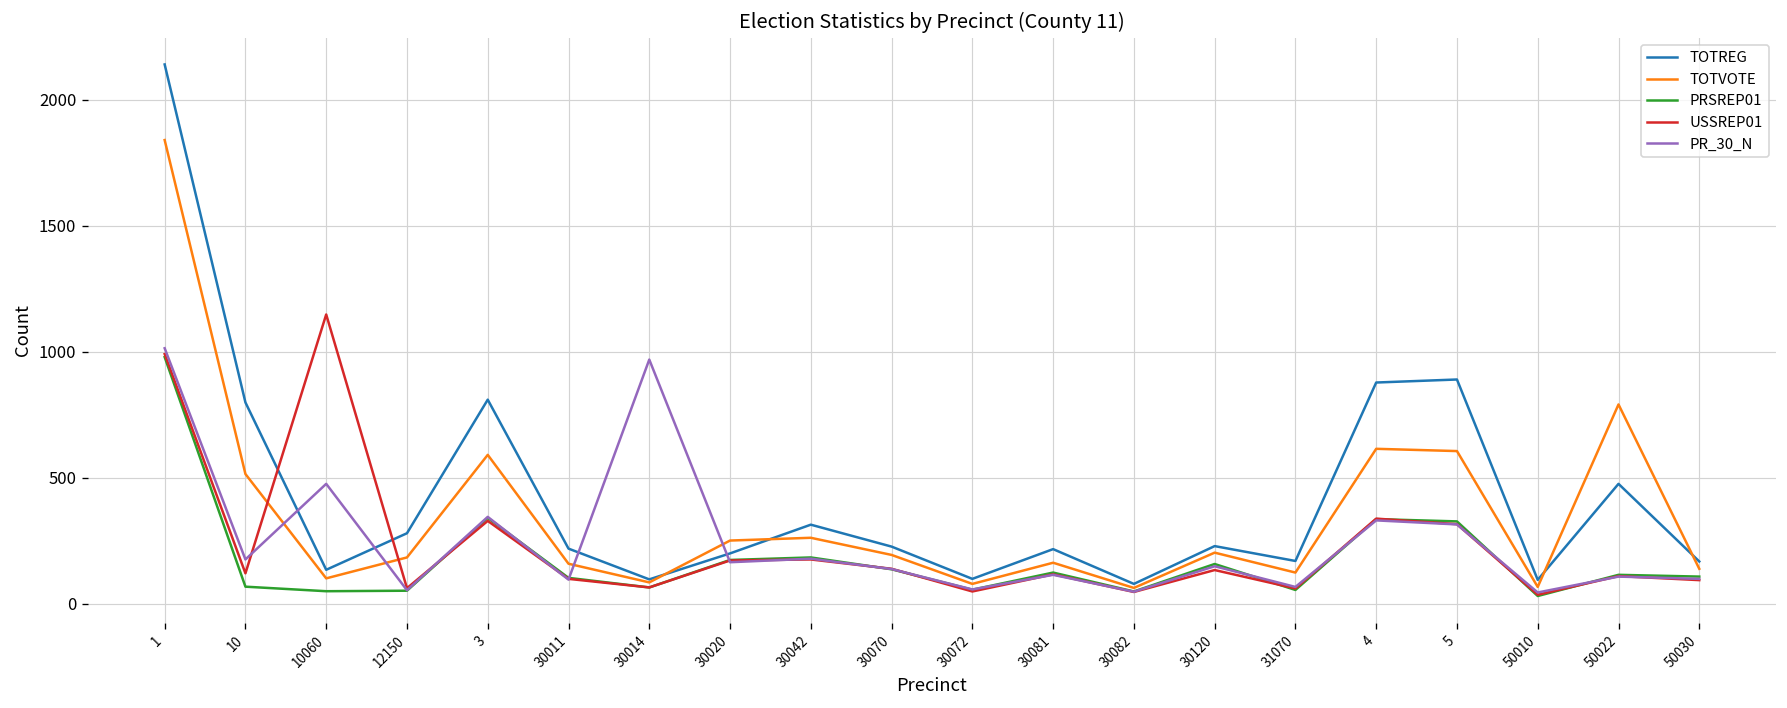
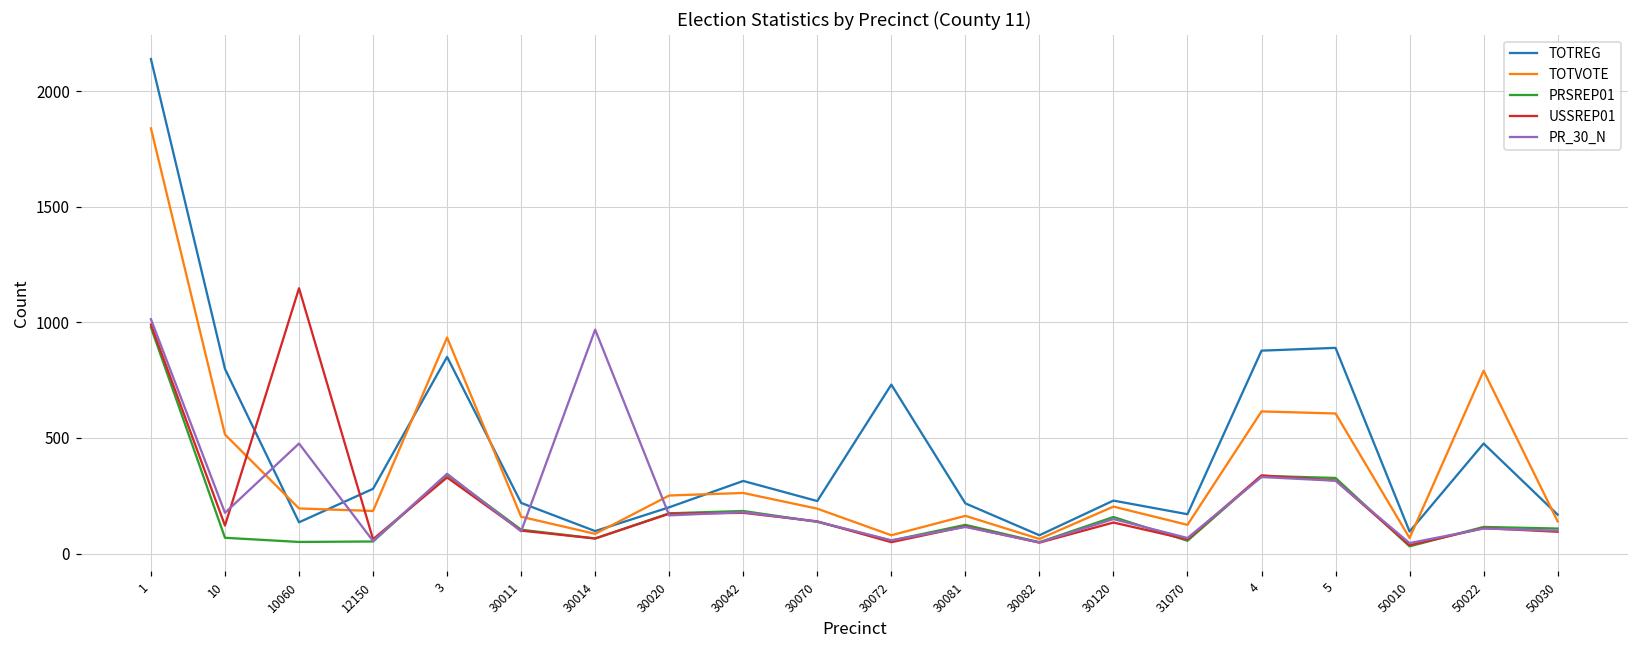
  {
    "TOTREG": {
      "1": 2140,
      "10": 800,
      "10060": 140,
      "12150": 280,
-     "3": 810,
+     "3": 850,
      "30011": 220,
      "30020": 200,
      "30042": 310,
      "30070": 230,
-     "30072": 100,
+     "30072": 730,
      "30081": 220,
      "30082": 80,
      "30120": 230,
      "31070": 170,
      "4": 880,
      "5": 890,
      "50010": 100,
      "50022": 480,
      "50030": 170
    },
    "TOTVOTE": {
      "1": 1840,
      "10": 520,
-     "10060": 100,
+     "10060": 200,
      "12150": 180,
-     "3": 590,
+     "3": 940,
      "30011": 160,
      "30020": 250,
      "30042": 260,
      "30070": 190,
      "30072": 80,
      "30081": 160,
      "30082": 60,
      "30120": 200,
      "31070": 120,
      "4": 620,
      "5": 610,
      "50010": 70,
      "50022": 790,
      "50030": 140
    },
    "PRSREP01": {
      "1": 980,
      "10": 70,
      "10060": 50
    },
    "USSREP01": {
      "1": 990,
      "10": 120,
      "10060": 1150,
      "30120": 130
    },
    "PR_30_N": {
      "1": 1010,
      "10": 180,
      "10060": 480,
      "30014": 970
    }
  }
